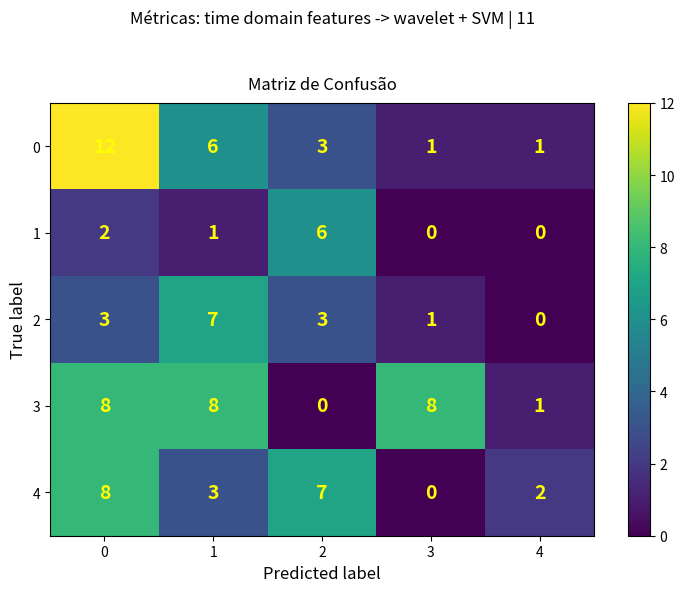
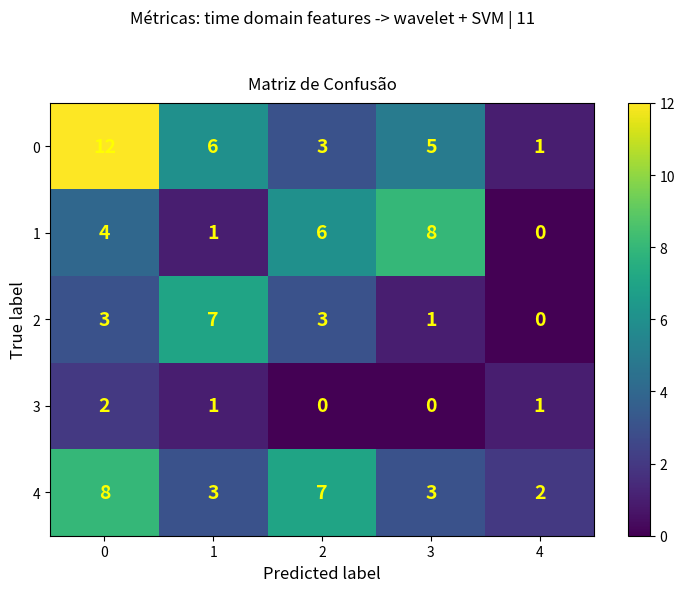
  {
    "0": {
      "1": 6,
      "2": 3,
-     "3": 1,
+     "3": 5,
      "4": 1
    },
    "1": {
-     "0": 2,
+     "0": 4,
      "1": 1,
      "2": 6,
-     "3": 0,
+     "3": 8,
      "4": 0
    },
    "2": {
      "0": 3,
      "1": 7,
      "2": 3,
      "3": 1,
      "4": 0
    },
    "3": {
-     "0": 8,
-     "1": 8,
+     "0": 2,
+     "1": 1,
      "2": 0,
-     "3": 8,
+     "3": 0,
      "4": 1
    },
    "4": {
      "0": 8,
      "1": 3,
      "2": 7,
-     "3": 0,
+     "3": 3,
      "4": 2
    }
  }
